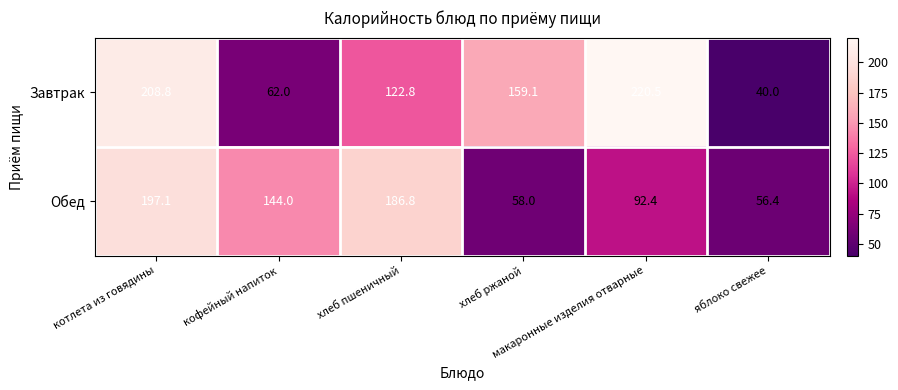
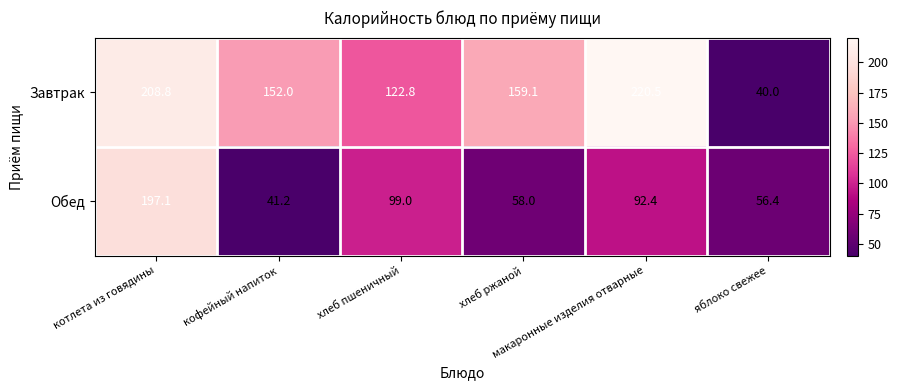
  {
    "Завтрак": {
-     "кофейный напиток": 62.0,
+     "кофейный напиток": 152.0,
      "хлеб пшеничный": 122.8,
      "хлеб ржаной": 159.1,
      "яблоко свежее": 40.0
    },
    "Обед": {
-     "кофейный напиток": 144.0,
-     "хлеб пшеничный": 186.8,
+     "кофейный напиток": 41.2,
+     "хлеб пшеничный": 99.0,
      "хлеб ржаной": 58.0,
      "макаронные изделия отварные": 92.4,
      "яблоко свежее": 56.4
    }
  }
